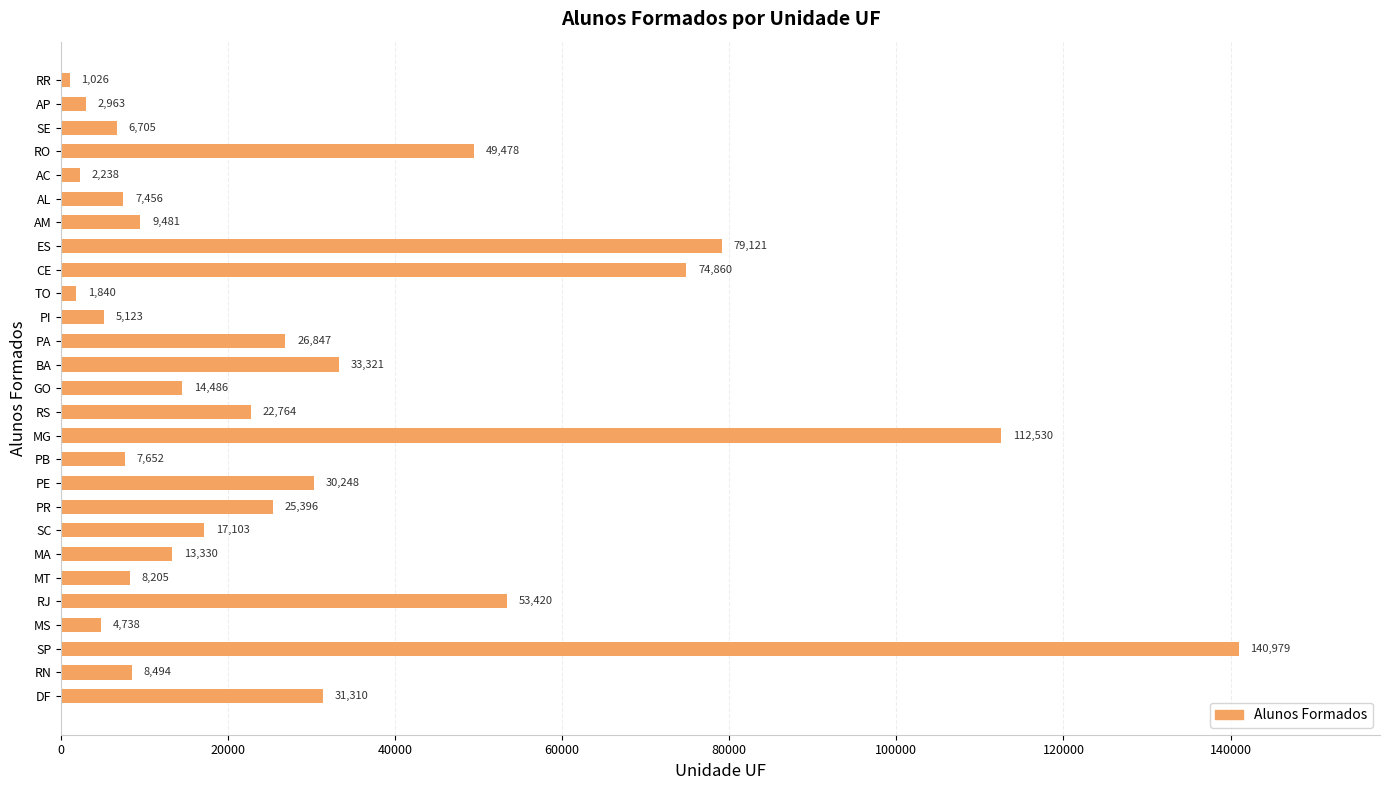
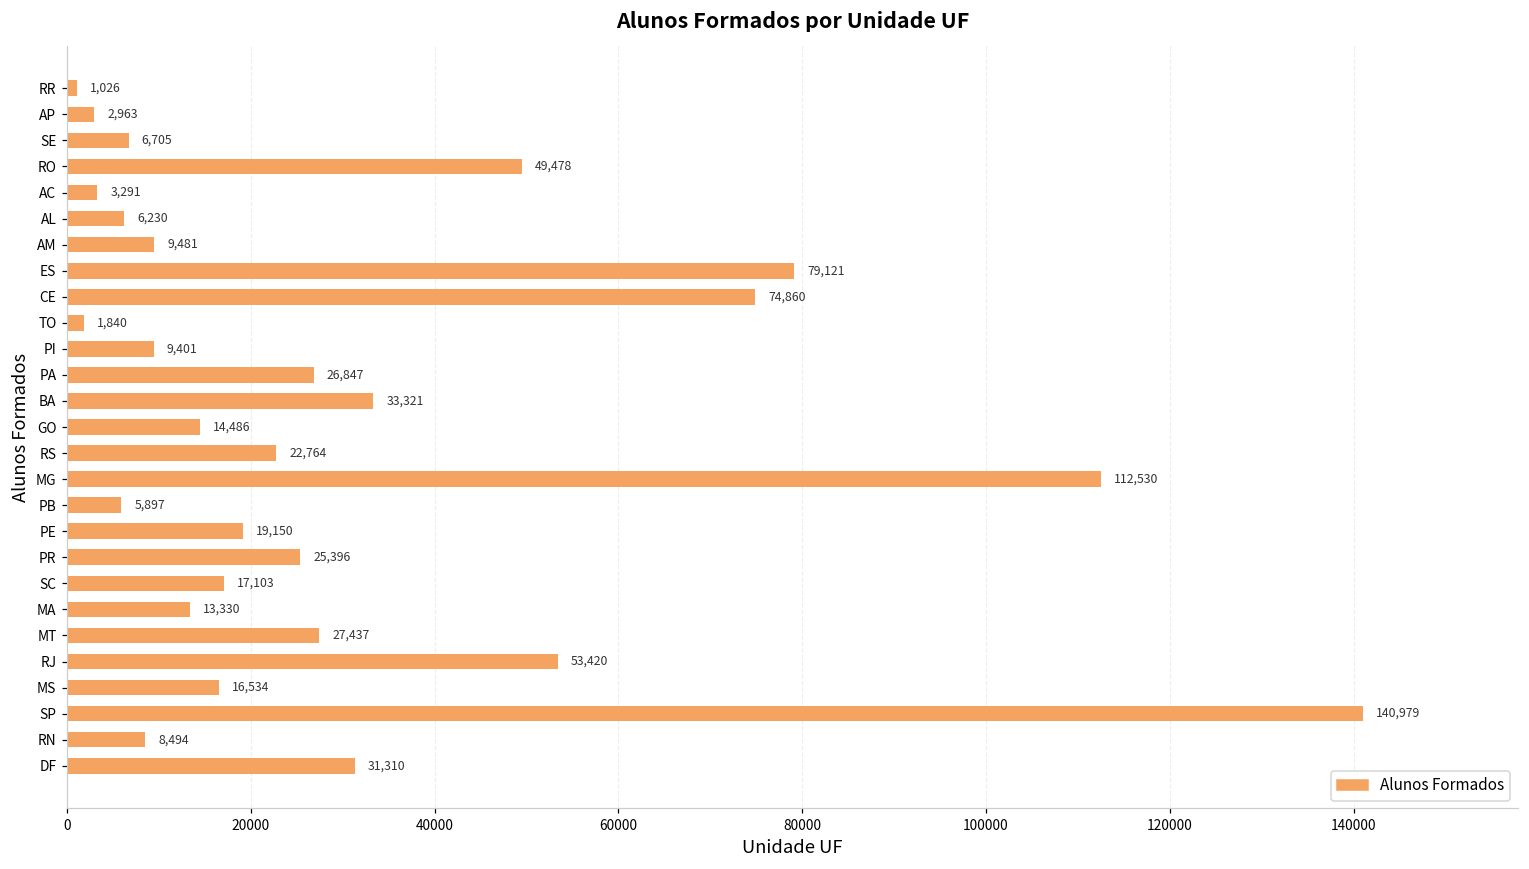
  {
    "RR": "1,026",
    "AP": "2,963",
    "SE": "6,705",
    "RO": "49,478",
-   "AC": "2,238",
-   "AL": "7,456",
+   "AC": "3,291",
+   "AL": "6,230",
    "AM": "9,481",
    "ES": "79,121",
    "CE": "74,860",
    "TO": "1,840",
-   "PI": "5,123",
+   "PI": "9,401",
    "PA": "26,847",
    "BA": "33,321",
    "GO": "14,486",
    "RS": "22,764",
    "MG": "112,530",
-   "PB": "7,652",
-   "PE": "30,248",
+   "PB": "5,897",
+   "PE": "19,150",
    "PR": "25,396",
    "SC": "17,103",
    "MA": "13,330",
-   "MT": "8,205",
+   "MT": "27,437",
    "RJ": "53,420",
-   "MS": "4,738",
+   "MS": "16,534",
    "SP": "140,979",
    "RN": "8,494",
    "DF": "31,310"
  }
